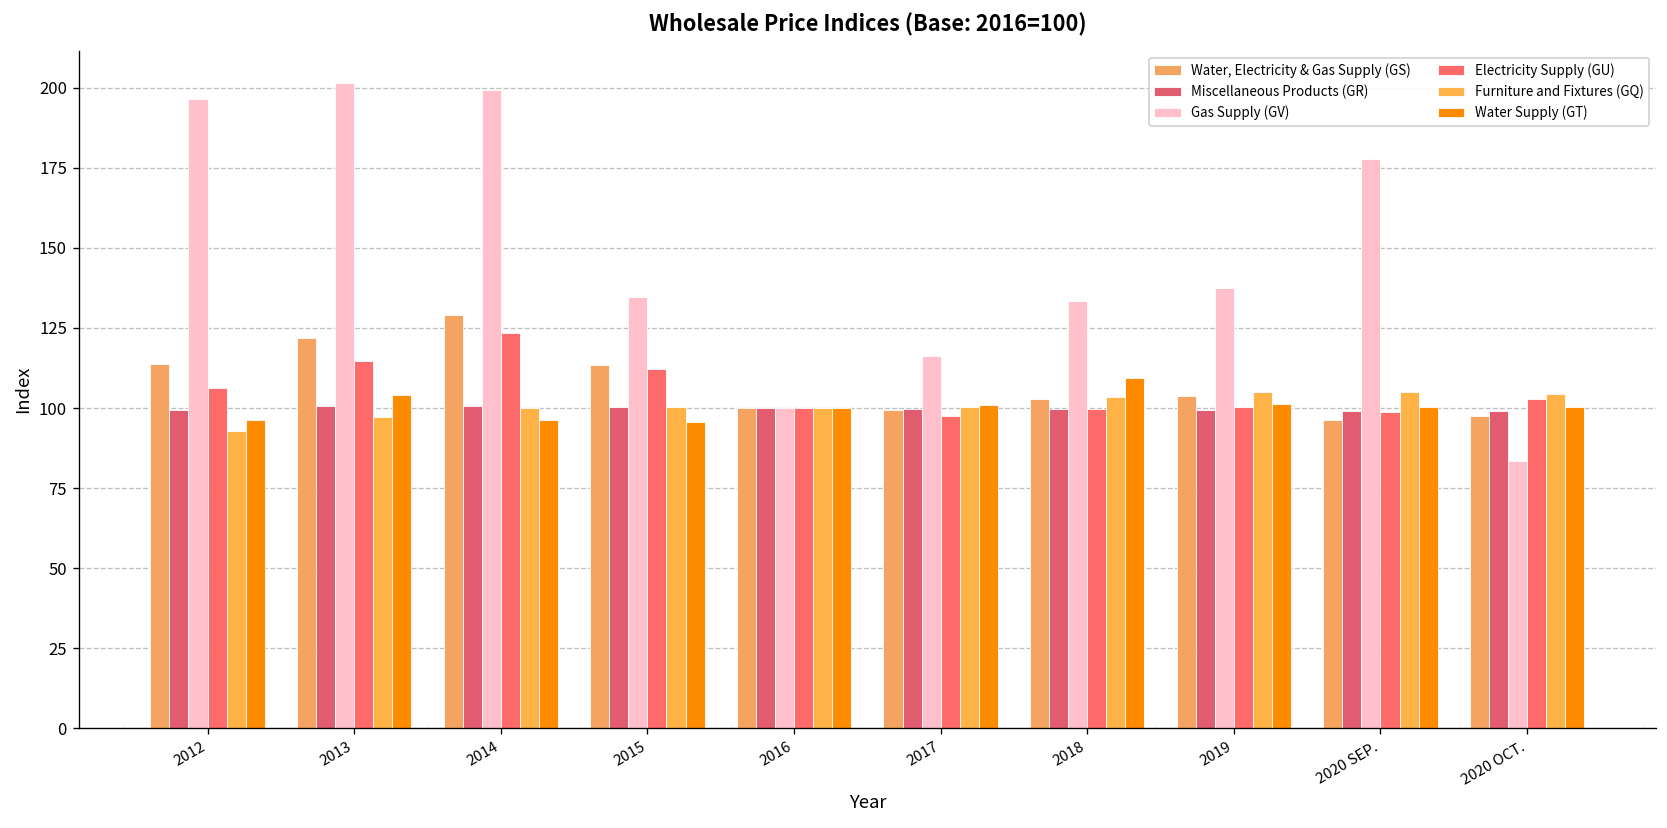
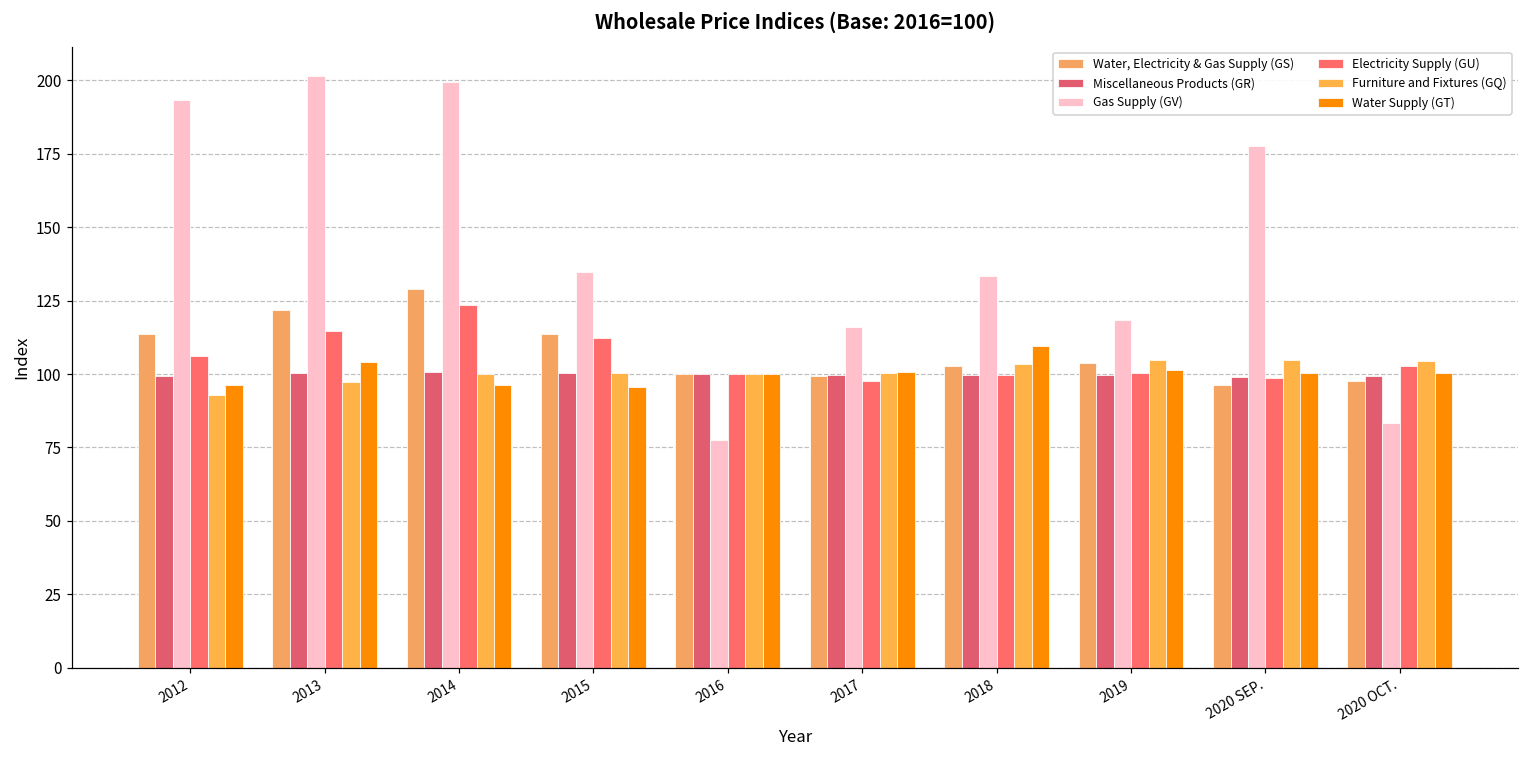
  {
    "Gas Supply (GV)": {
-     "2012": 197,
+     "2012": 193,
      "2013": 201,
      "2014": 199,
      "2015": 135,
-     "2016": 100,
+     "2016": 77,
      "2017": 116,
      "2018": 134,
-     "2019": 137,
+     "2019": 118,
      "2020 SEP.": 178,
      "2020 OCT.": 83
    },
    "Water Supply (GT)": {
      "2012": 96,
      "2013": 104,
      "2014": 96,
      "2015": 96,
      "2016": 100,
      "2017": 101,
      "2018": 109,
      "2019": 101,
      "2020 SEP.": 100,
      "2020 OCT.": 100
    }
  }
